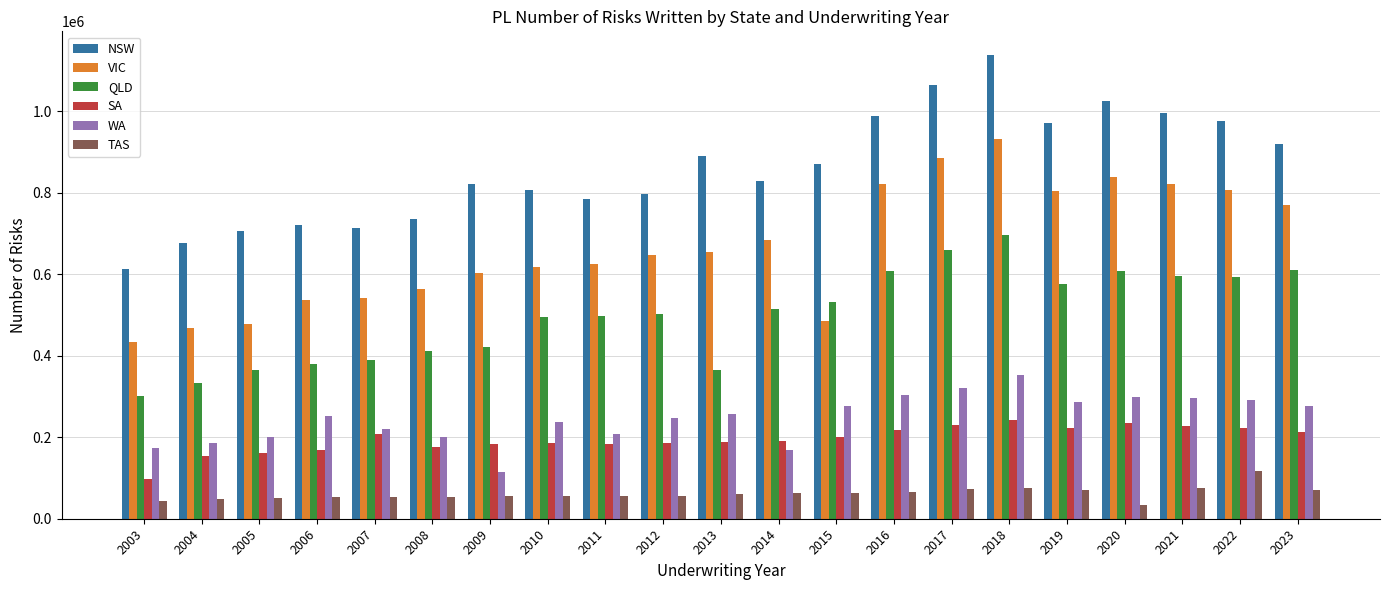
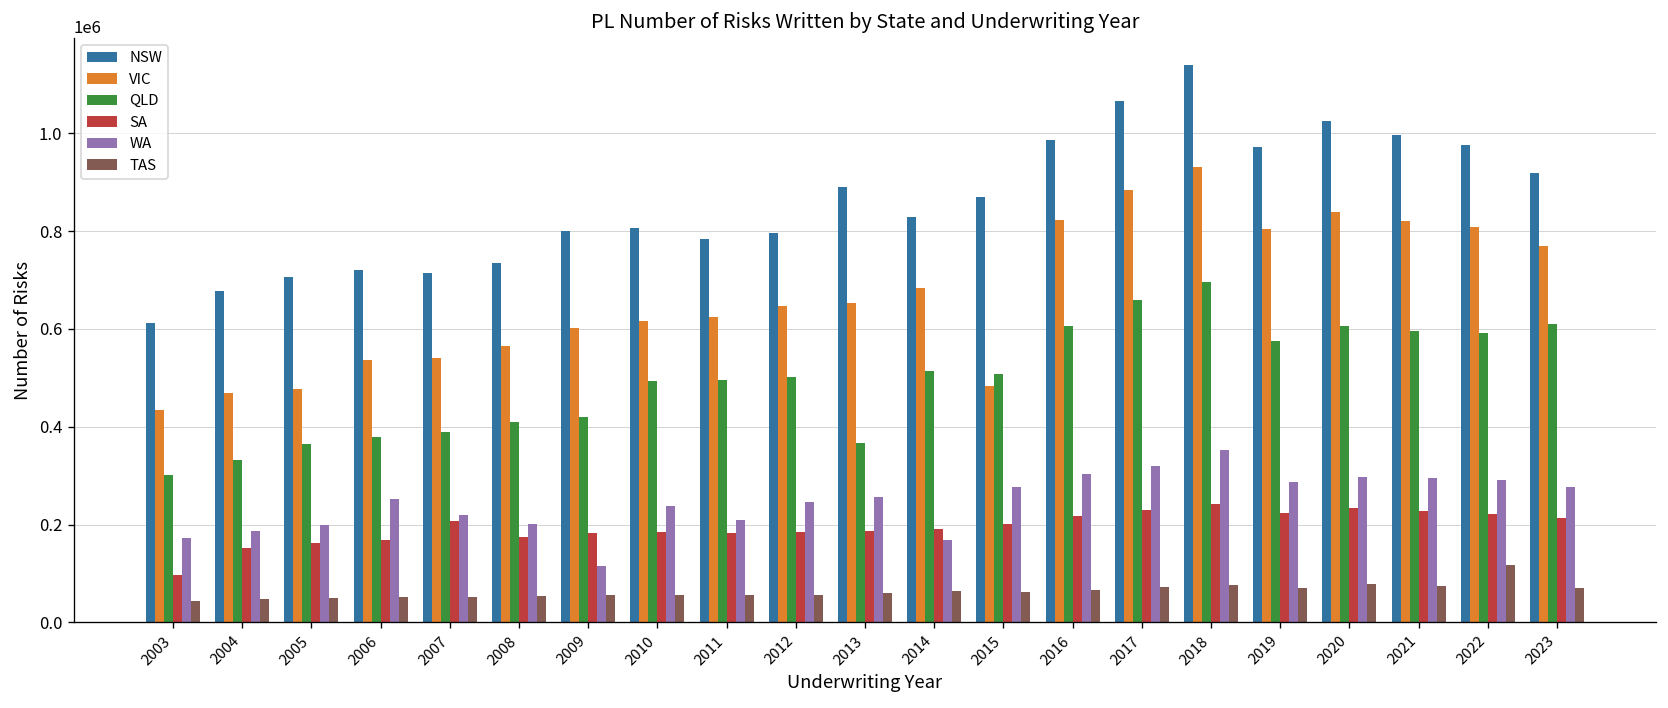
  {
    "NSW": {
      "2003": 610000,
      "2004": 680000,
      "2005": 710000,
      "2006": 720000,
      "2007": 710000,
      "2008": 730000,
-     "2009": 820000,
+     "2009": 800000,
      "2010": 810000,
      "2011": 780000,
      "2012": 800000,
      "2013": 890000,
      "2014": 830000,
      "2015": 870000,
      "2016": 990000,
      "2017": 1070000,
      "2018": 1140000,
      "2019": 970000,
      "2020": 1030000,
      "2021": 1000000,
      "2022": 980000,
      "2023": 920000
    },
    "VIC": {
      "2003": 430000,
      "2004": 470000,
      "2005": 480000,
      "2006": 540000,
      "2007": 540000,
      "2008": 560000,
      "2009": 600000,
      "2010": 620000,
      "2011": 620000,
      "2012": 650000,
      "2013": 650000,
      "2014": 680000,
      "2015": 480000,
      "2016": 820000,
      "2017": 880000,
      "2018": 930000,
      "2019": 810000,
      "2020": 840000,
      "2021": 820000,
      "2022": 810000,
      "2023": 770000
    },
    "QLD": {
      "2003": 300000,
      "2004": 330000,
      "2005": 360000,
      "2006": 380000,
      "2007": 390000,
      "2008": 410000,
      "2009": 420000,
      "2010": 490000,
      "2011": 500000,
      "2012": 500000,
      "2013": 370000,
      "2014": 510000,
-     "2015": 530000,
+     "2015": 510000,
      "2016": 610000,
      "2017": 660000,
      "2018": 700000,
      "2019": 570000,
      "2020": 610000,
      "2021": 600000,
      "2022": 590000,
      "2023": 610000
    },
    "SA": {
      "2003": 100000,
      "2004": 150000,
      "2005": 160000,
      "2006": 170000,
      "2007": 210000,
      "2008": 170000,
      "2009": 180000,
      "2010": 190000,
      "2011": 180000,
      "2012": 190000,
      "2013": 190000,
      "2014": 190000,
      "2015": 200000,
      "2016": 220000,
      "2017": 230000,
      "2018": 240000,
      "2019": 220000,
      "2020": 230000,
      "2021": 230000,
      "2022": 220000,
      "2023": 210000
    },
    "WA": {
      "2003": 170000,
      "2004": 190000,
      "2005": 200000,
      "2006": 250000,
      "2007": 220000,
      "2008": 200000,
      "2009": 120000,
      "2010": 240000,
      "2011": 210000,
      "2012": 250000,
      "2013": 260000,
      "2014": 170000,
      "2015": 280000,
      "2016": 300000,
      "2017": 320000,
      "2018": 350000,
      "2019": 290000,
      "2020": 300000,
      "2021": 300000,
      "2022": 290000,
      "2023": 280000
    },
    "TAS": {
      "2003": 40000,
      "2004": 50000,
      "2005": 50000,
      "2006": 50000,
      "2007": 50000,
      "2008": 50000,
      "2009": 60000,
      "2010": 60000,
      "2011": 60000,
      "2012": 60000,
      "2013": 60000,
      "2014": 60000,
      "2015": 60000,
      "2016": 70000,
      "2017": 70000,
      "2018": 80000,
      "2019": 70000,
-     "2020": 30000,
+     "2020": 80000,
      "2021": 70000,
      "2022": 120000,
      "2023": 70000
    }
  }
